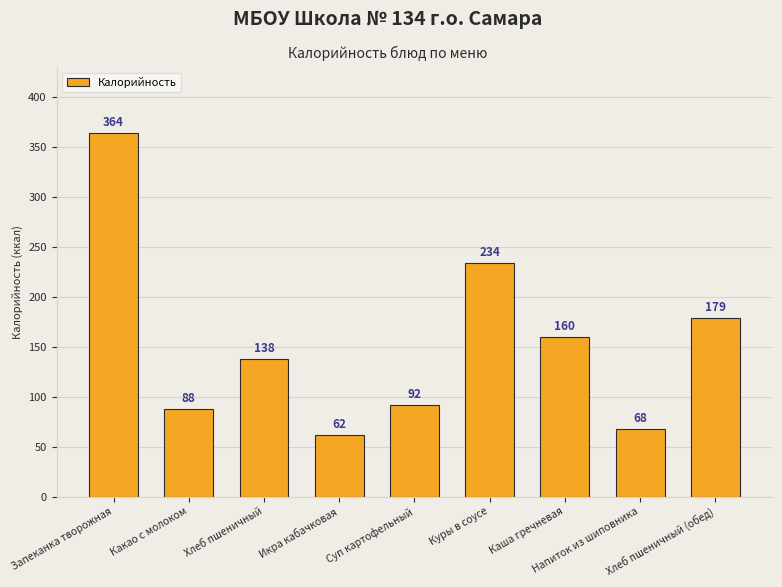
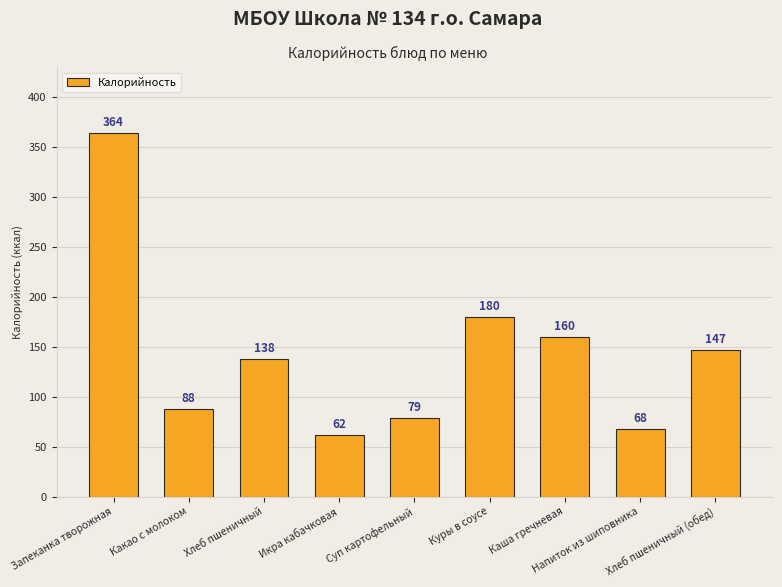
  {
    "Запеканка творожная": 364,
    "Какао с молоком": 88,
    "Хлеб пшеничный": 138,
    "Икра кабачковая": 62,
-   "Суп картофельный": 92,
-   "Куры в соусе": 234,
+   "Суп картофельный": 79,
+   "Куры в соусе": 180,
    "Каша гречневая": 160,
    "Напиток из шиповника": 68,
-   "Хлеб пшеничный (обед)": 179
+   "Хлеб пшеничный (обед)": 147
  }
